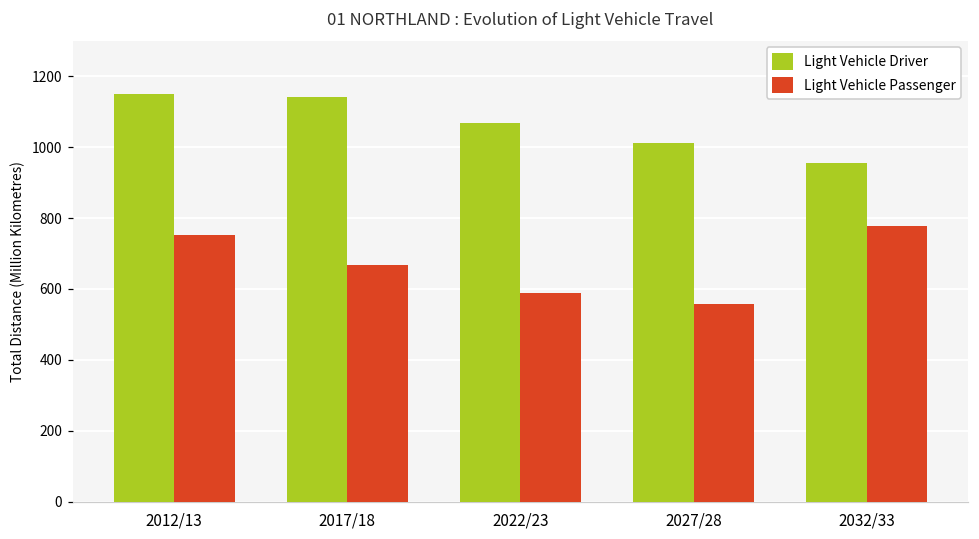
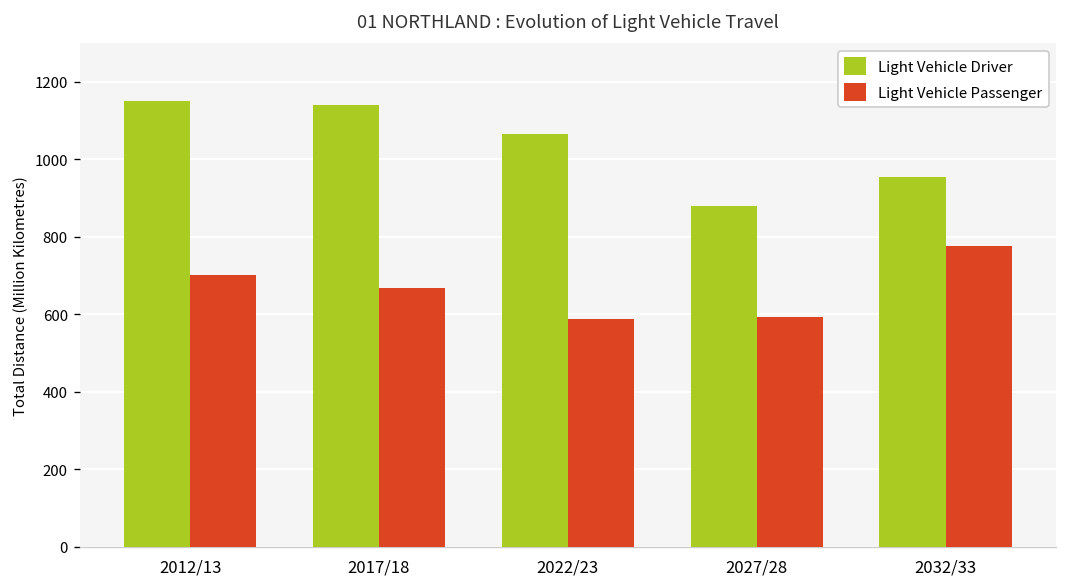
  {
    "Light Vehicle Driver": {
      "2012/13": 1150,
      "2017/18": 1140,
      "2022/23": 1070,
-     "2027/28": 1010,
+     "2027/28": 880,
      "2032/33": 950
    },
    "Light Vehicle Passenger": {
-     "2012/13": 750,
+     "2012/13": 700,
      "2017/18": 670,
      "2022/23": 590,
-     "2027/28": 560,
+     "2027/28": 590,
      "2032/33": 780
    }
  }
